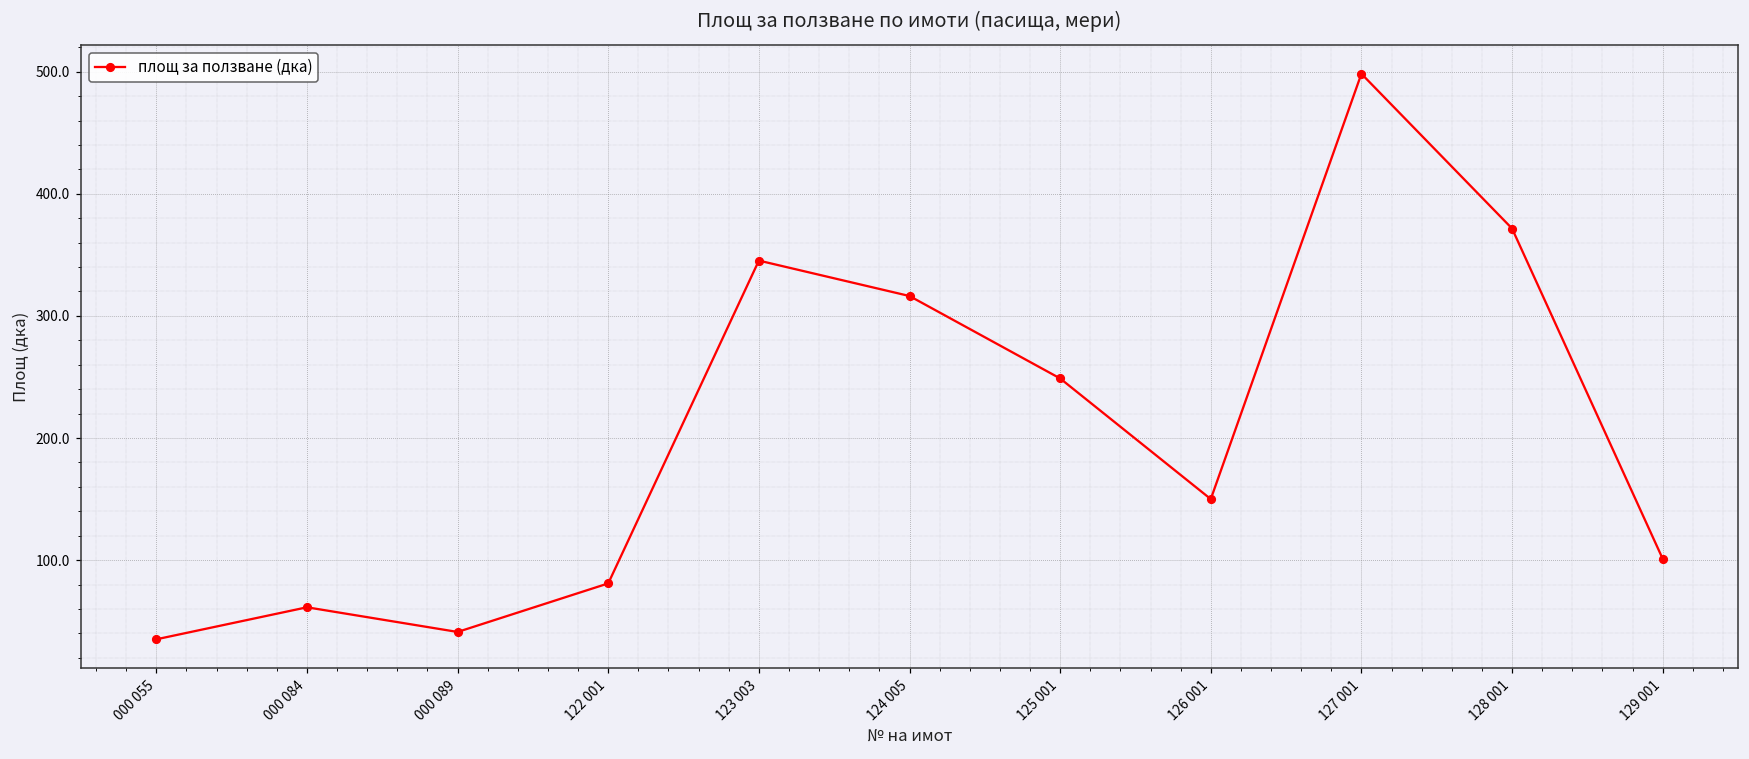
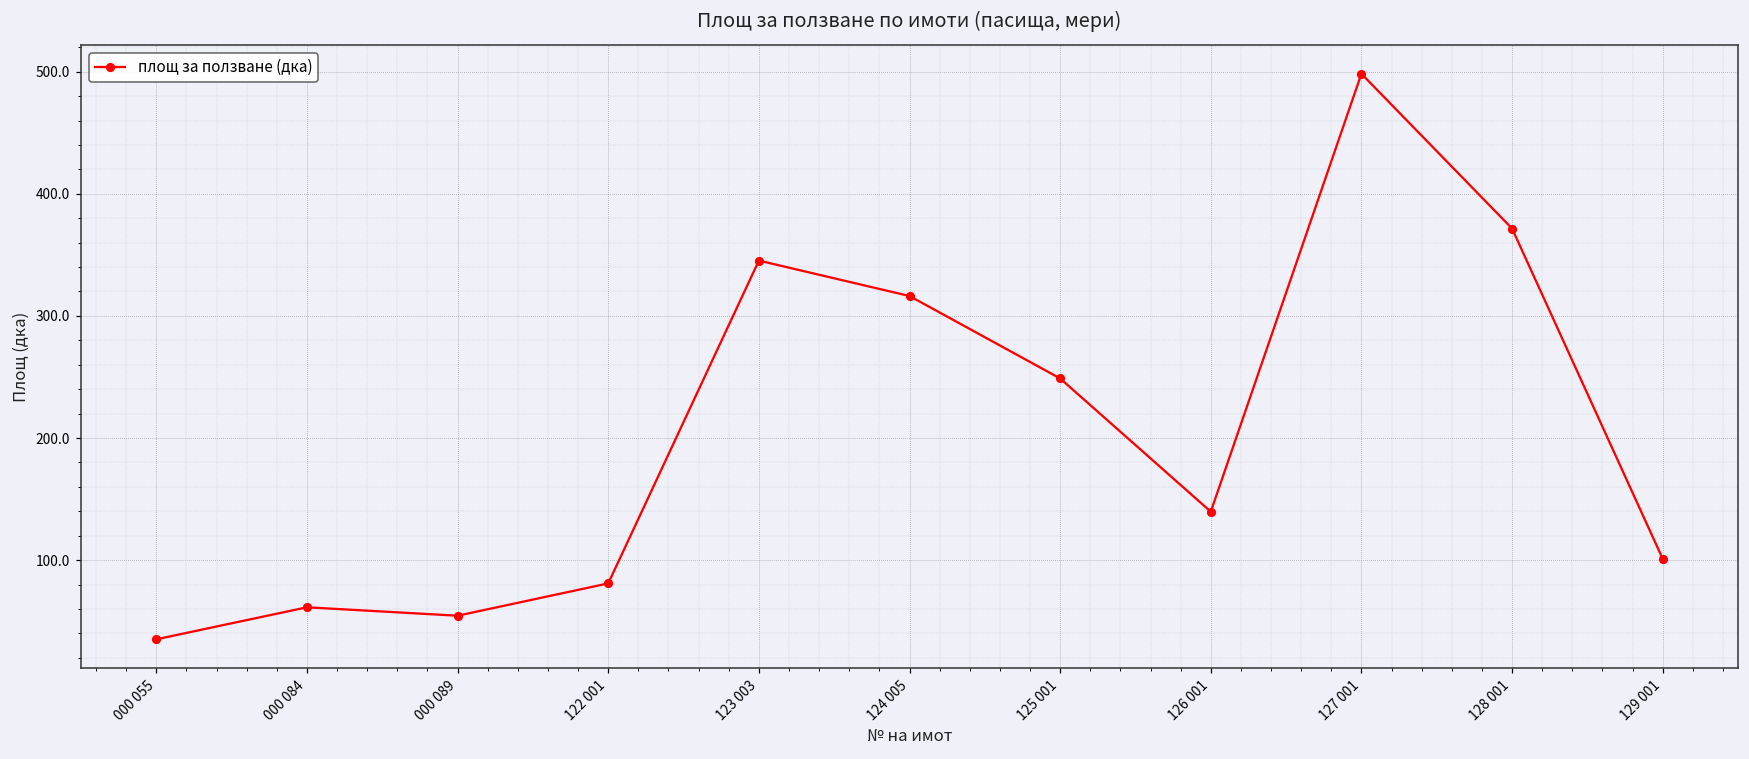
  {
    "000 055": 35,
    "000 084": 61,
-   "000 089": 41,
+   "000 089": 55,
    "122 001": 81,
    "123 003": 345,
    "124 005": 316,
    "125 001": 249,
-   "126 001": 150,
+   "126 001": 140,
    "127 001": 498,
    "128 001": 372,
    "129 001": 101
  }
